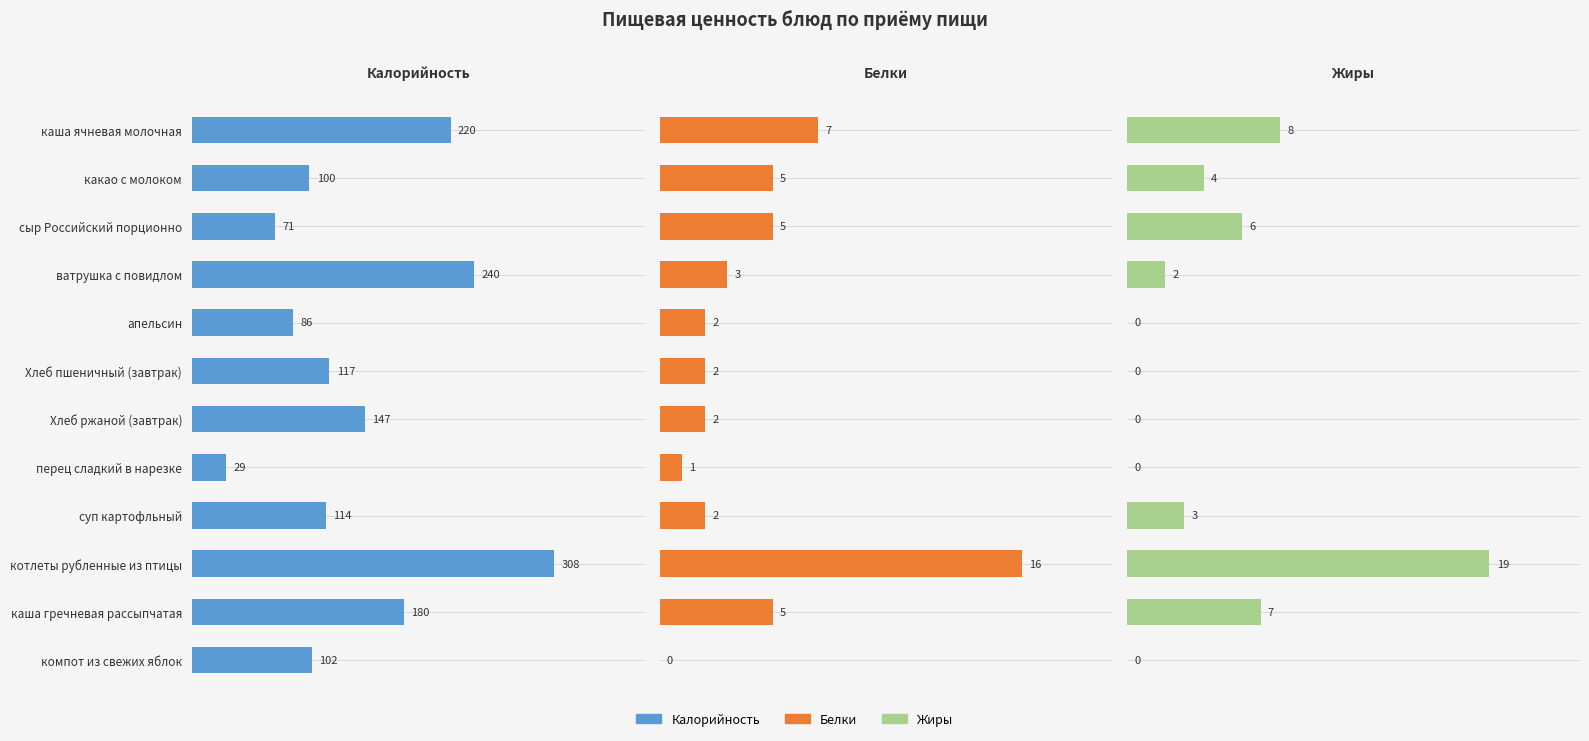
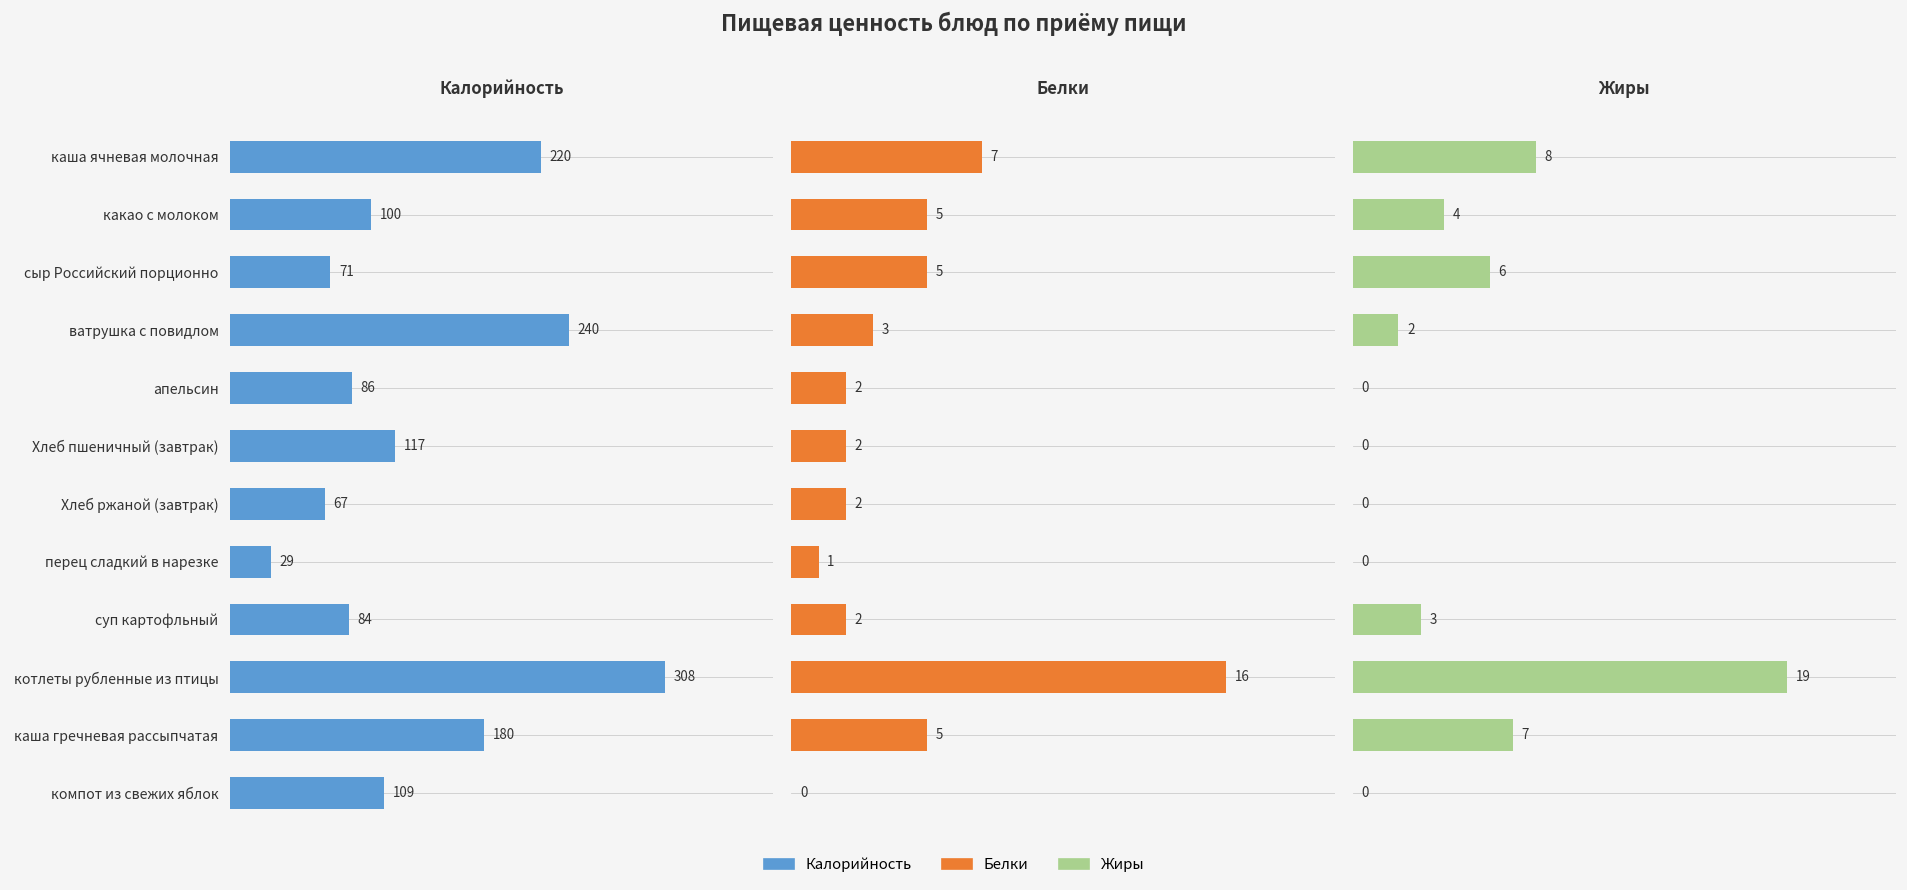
  {
    "Калорийность": {
      "каша ячневая молочная": 220,
      "какао с молоком": 100,
      "сыр Российский порционно": 71,
      "ватрушка с повидлом": 240,
      "апельсин": 86,
      "Хлеб пшеничный (завтрак)": 117,
-     "Хлеб ржаной (завтрак)": 147,
+     "Хлеб ржаной (завтрак)": 67,
      "перец сладкий в нарезке": 29,
-     "суп картофльный": 114,
+     "суп картофльный": 84,
      "котлеты рубленные из птицы": 308,
      "каша гречневая рассыпчатая": 180,
-     "компот из свежих яблок": 102
+     "компот из свежих яблок": 109
    }
  }
